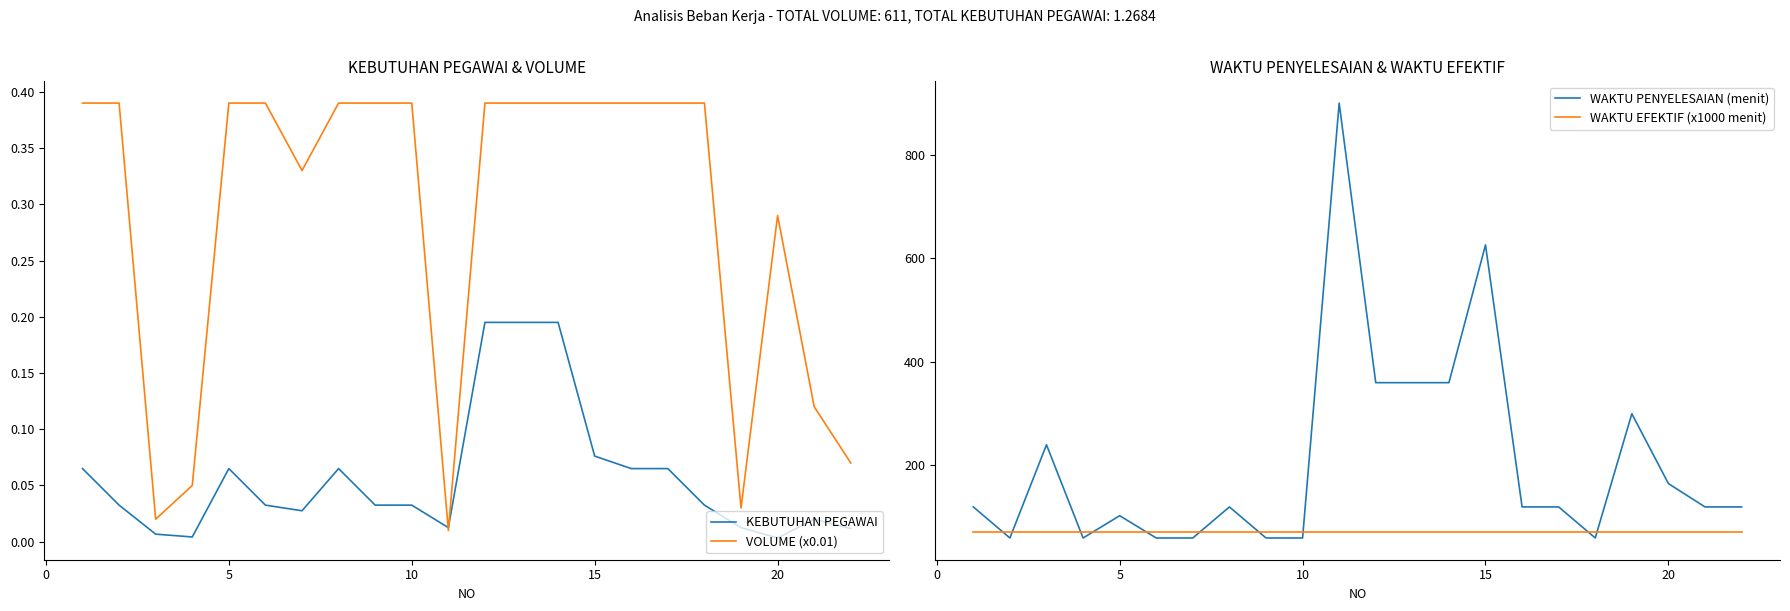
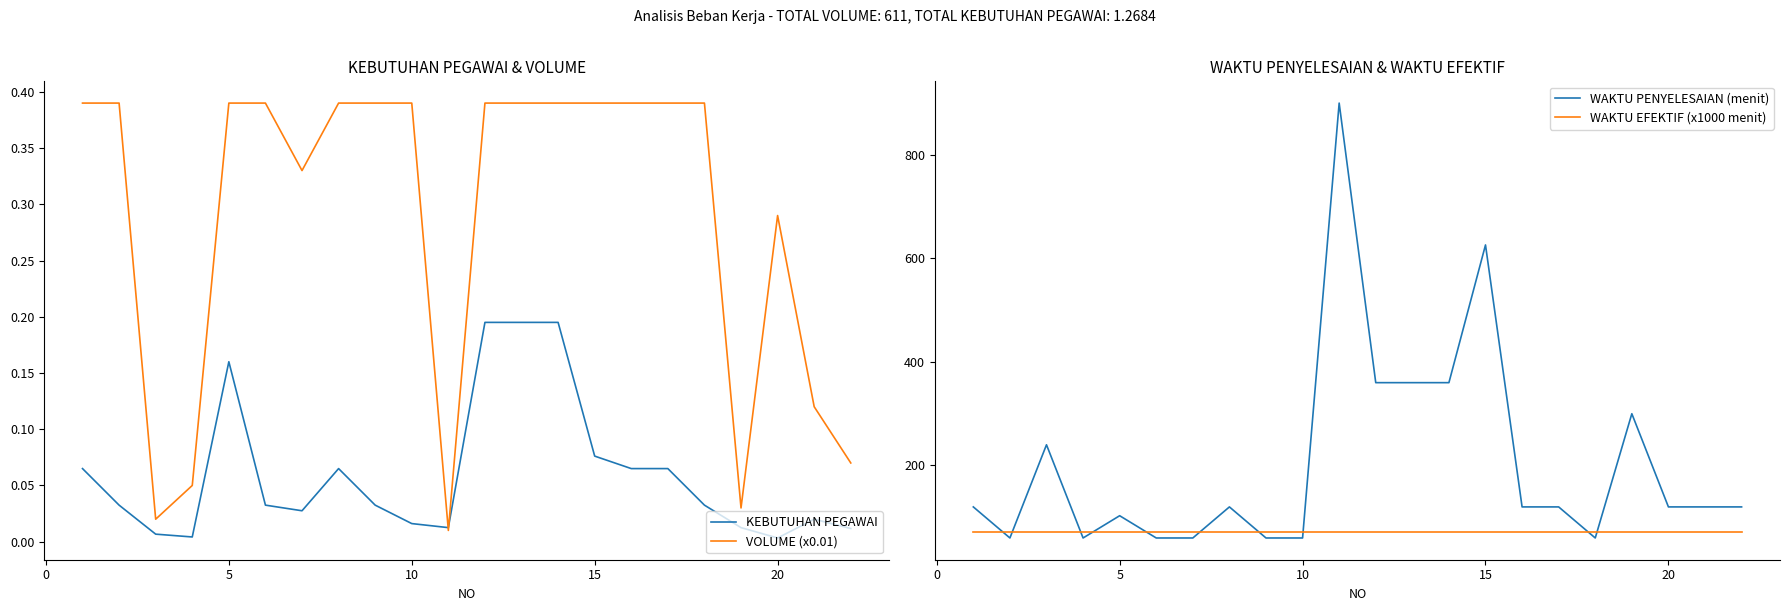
  {
    "KEBUTUHAN PEGAWAI & VOLUME": {
      "KEBUTUHAN PEGAWAI": {
-       "5": 0.065,
-       "10": 0.033,
+       "5": 0.160,
+       "10": 0.016,
        "15": 0.076
      },
      "VOLUME (x0.01)": {
        "5": 0.390,
        "10": 0.390,
        "15": 0.390,
        "20": 0.290
      }
    },
    "WAKTU PENYELESAIAN & WAKTU EFEKTIF": {
      "WAKTU PENYELESAIAN (menit)": {
        "5": 100,
        "10": 60,
        "15": 630,
-       "20": 170
+       "20": 120
      },
      "WAKTU EFEKTIF (x1000 menit)": {
        "5": 70,
        "10": 70,
        "15": 70,
        "20": 70
      }
    }
  }
